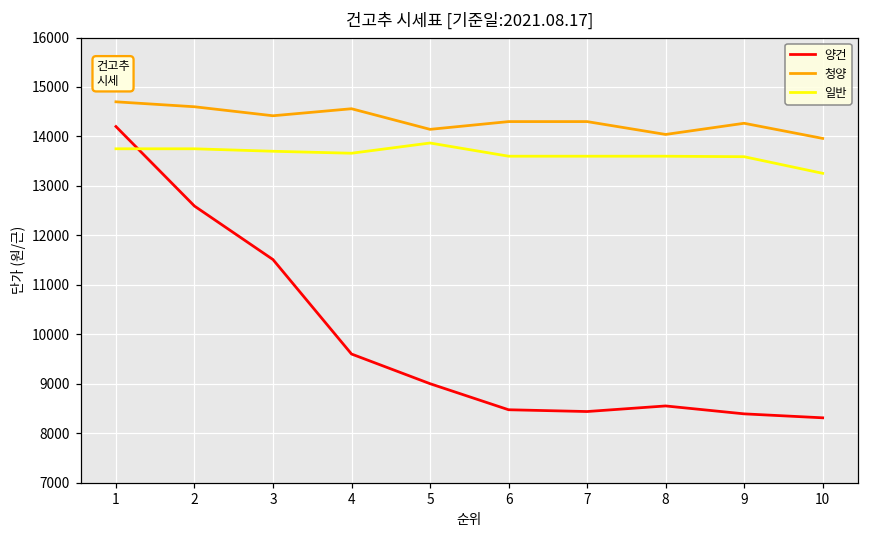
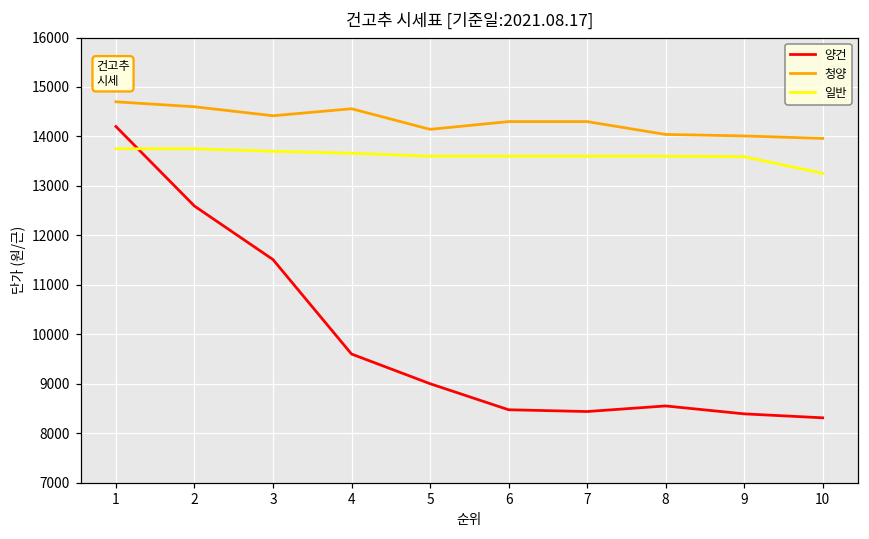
  {
    "양건": {
      "1": 14200,
      "2": 12600,
      "3": 11500,
      "4": 9600,
      "5": 9000,
      "6": 8500,
      "7": 8400,
      "8": 8600,
      "9": 8400,
      "10": 8300
    },
    "청양": {
      "1": 14700,
      "2": 14600,
      "3": 14400,
      "4": 14600,
      "5": 14100,
      "6": 14300,
      "7": 14300,
      "8": 14000,
-     "9": 14300,
+     "9": 14000,
      "10": 14000
    },
    "일반": {
      "1": 13800,
      "2": 13800,
      "3": 13700,
      "4": 13700,
-     "5": 13900,
+     "5": 13600,
      "6": 13600,
      "7": 13600,
      "8": 13600,
      "9": 13600,
      "10": 13300
    }
  }
